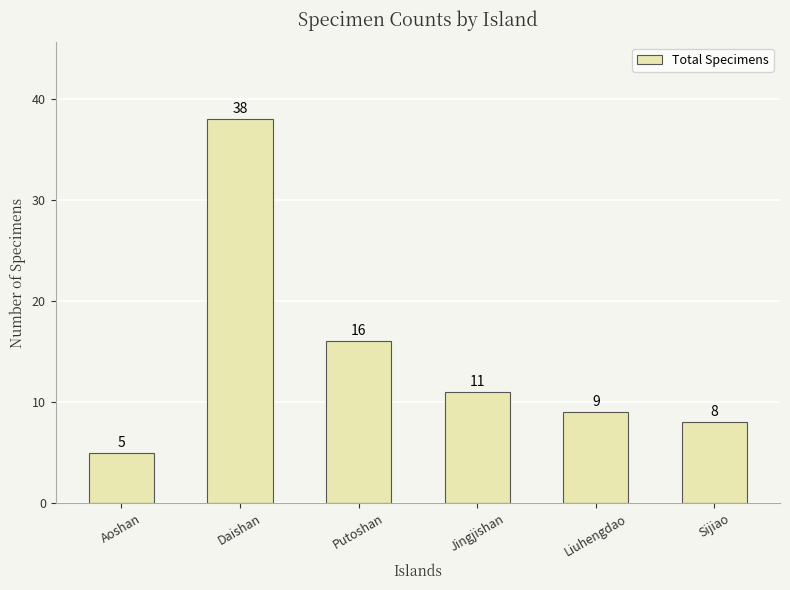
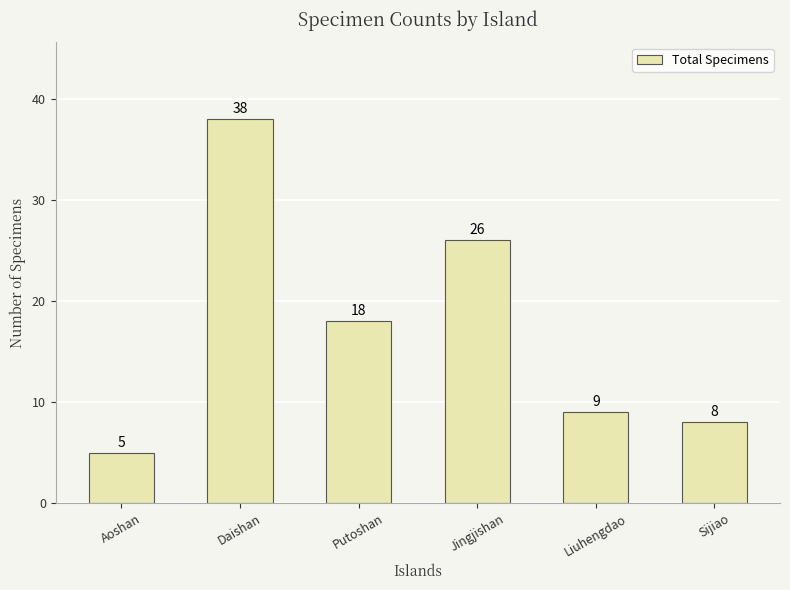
  {
    "Aoshan": 5,
    "Daishan": 38,
-   "Putoshan": 16,
-   "Jingjishan": 11,
+   "Putoshan": 18,
+   "Jingjishan": 26,
    "Liuhengdao": 9,
    "Sijiao": 8
  }
